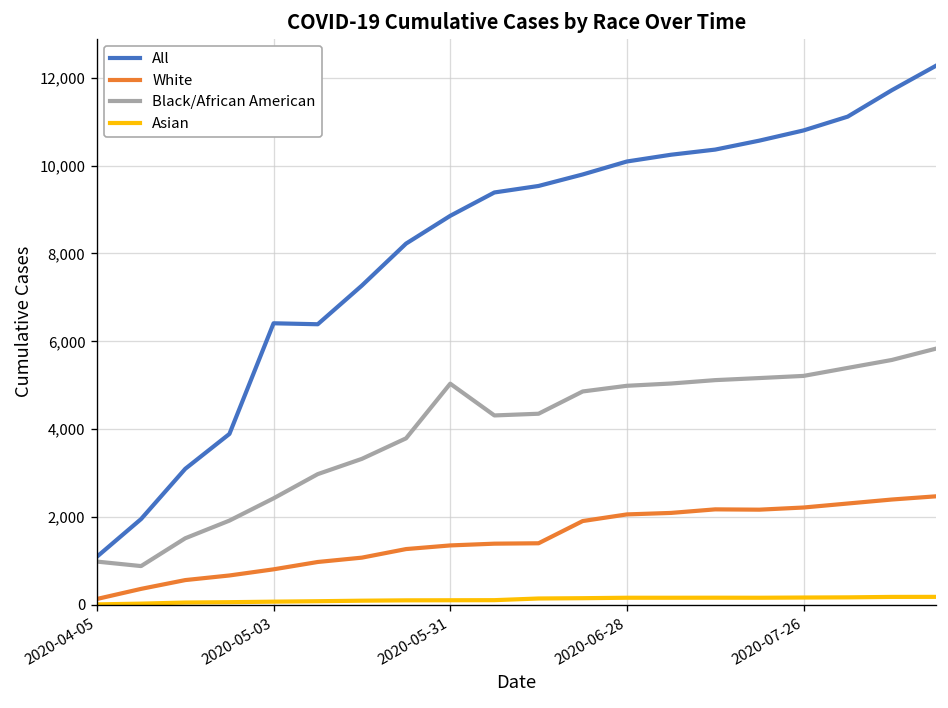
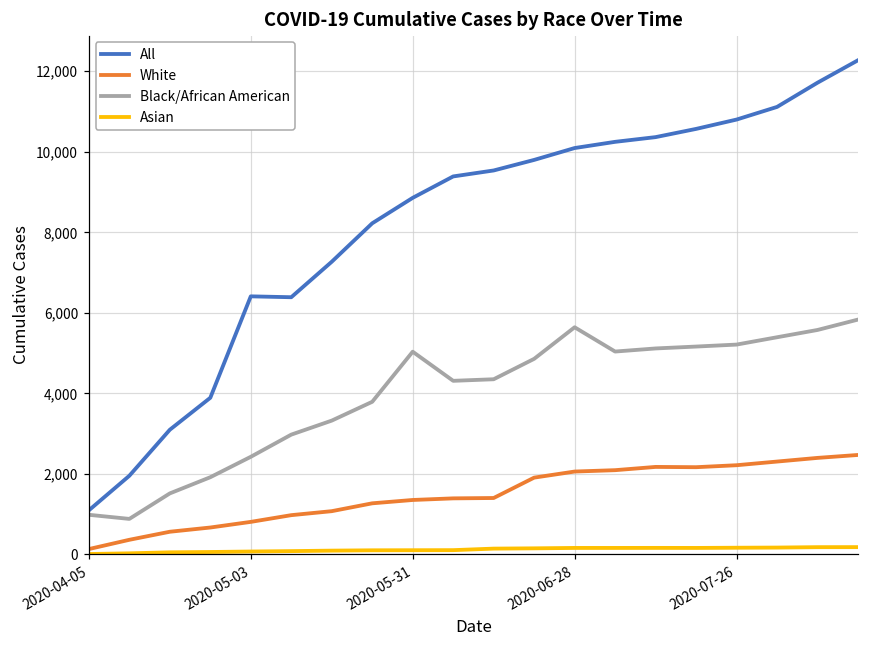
  {
    "All": {
      "2020-04-05": "1,100",
      "2020-05-03": "6,400",
      "2020-05-31": "8,900",
      "2020-06-28": "10,100",
      "2020-07-26": "10,800"
    },
    "White": {
      "2020-04-05": "100",
      "2020-05-03": "800",
      "2020-05-31": "1,400",
      "2020-06-28": "2,100",
      "2020-07-26": "2,200"
    },
    "Black/African American": {
      "2020-04-05": "1,000",
      "2020-05-03": "2,400",
      "2020-05-31": "5,000",
-     "2020-06-28": "5,000",
+     "2020-06-28": "5,600",
      "2020-07-26": "5,200"
    },
    "Asian": {
      "2020-04-05": "0",
      "2020-05-03": "100",
      "2020-05-31": "100",
      "2020-06-28": "200",
      "2020-07-26": "200"
    }
  }
